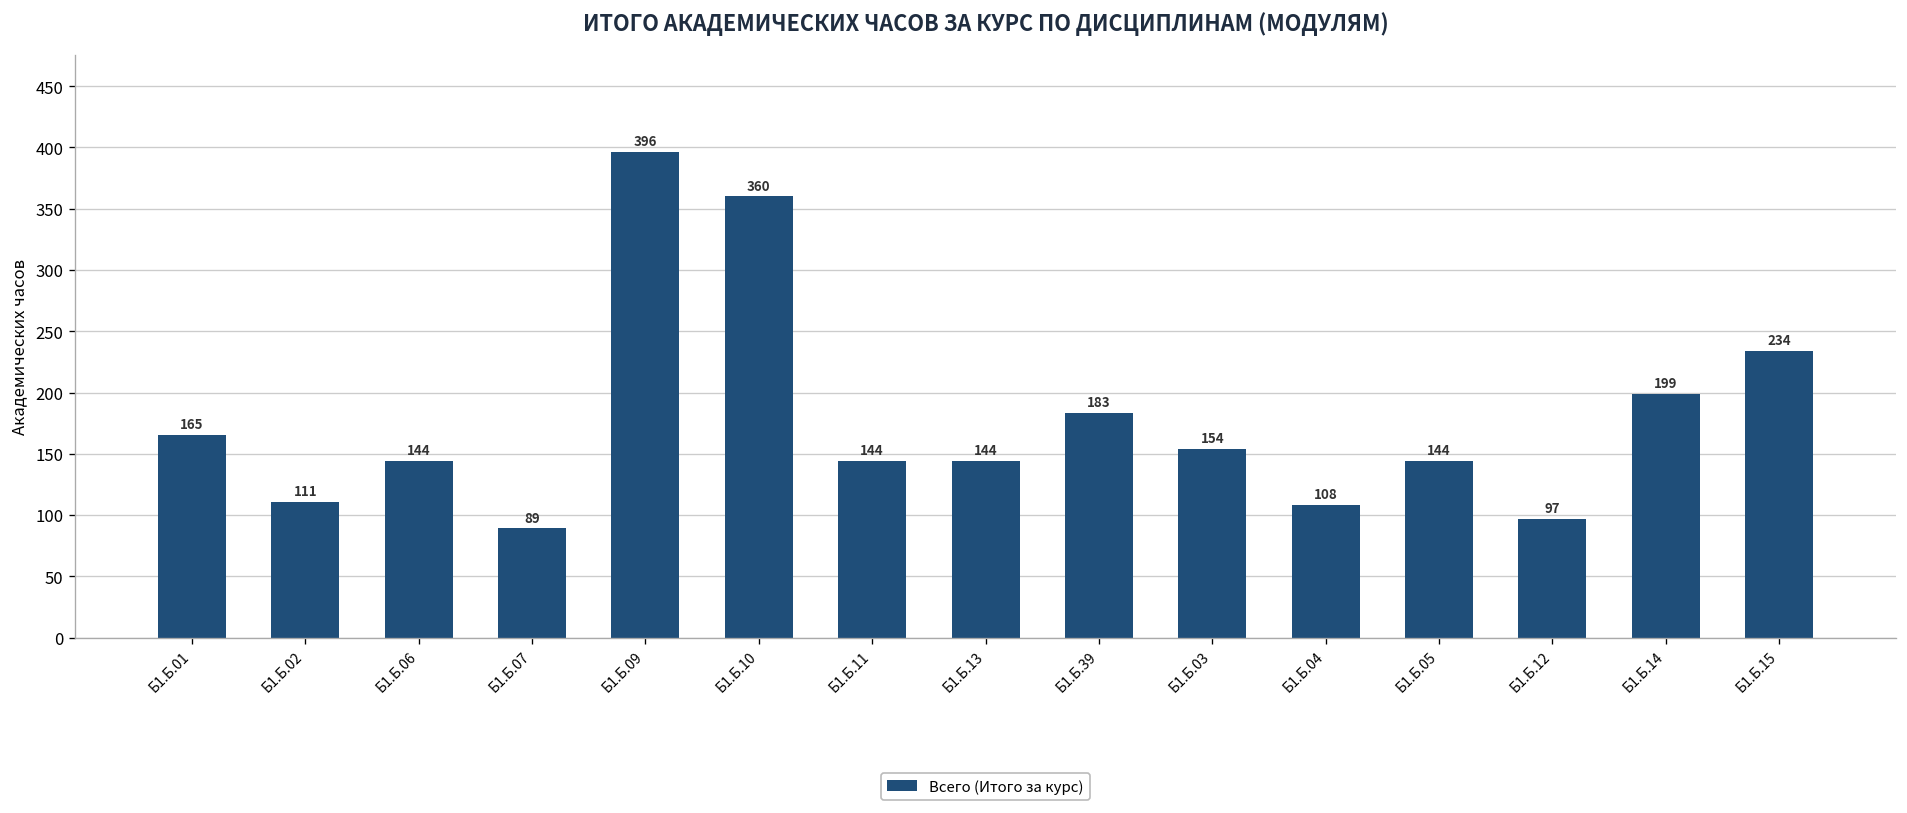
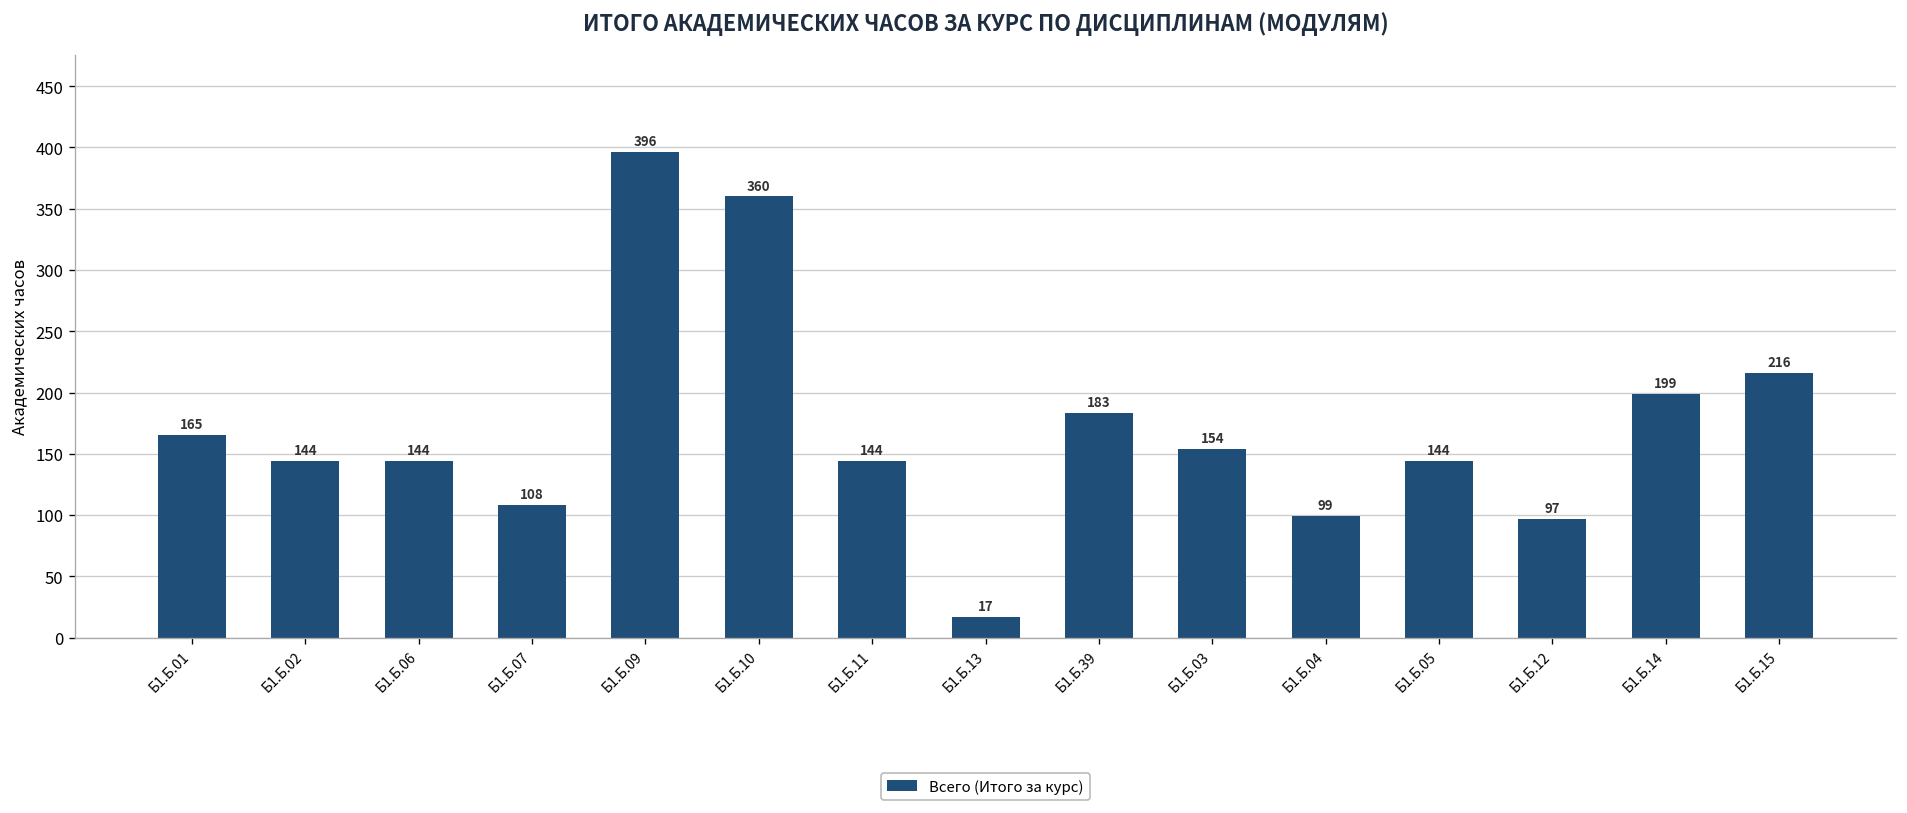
  {
    "Б1.Б.01": 165,
-   "Б1.Б.02": 111,
+   "Б1.Б.02": 144,
    "Б1.Б.06": 144,
-   "Б1.Б.07": 89,
+   "Б1.Б.07": 108,
    "Б1.Б.09": 396,
    "Б1.Б.10": 360,
    "Б1.Б.11": 144,
-   "Б1.Б.13": 144,
+   "Б1.Б.13": 17,
    "Б1.Б.39": 183,
    "Б1.Б.03": 154,
-   "Б1.Б.04": 108,
+   "Б1.Б.04": 99,
    "Б1.Б.05": 144,
    "Б1.Б.12": 97,
    "Б1.Б.14": 199,
-   "Б1.Б.15": 234
+   "Б1.Б.15": 216
  }
